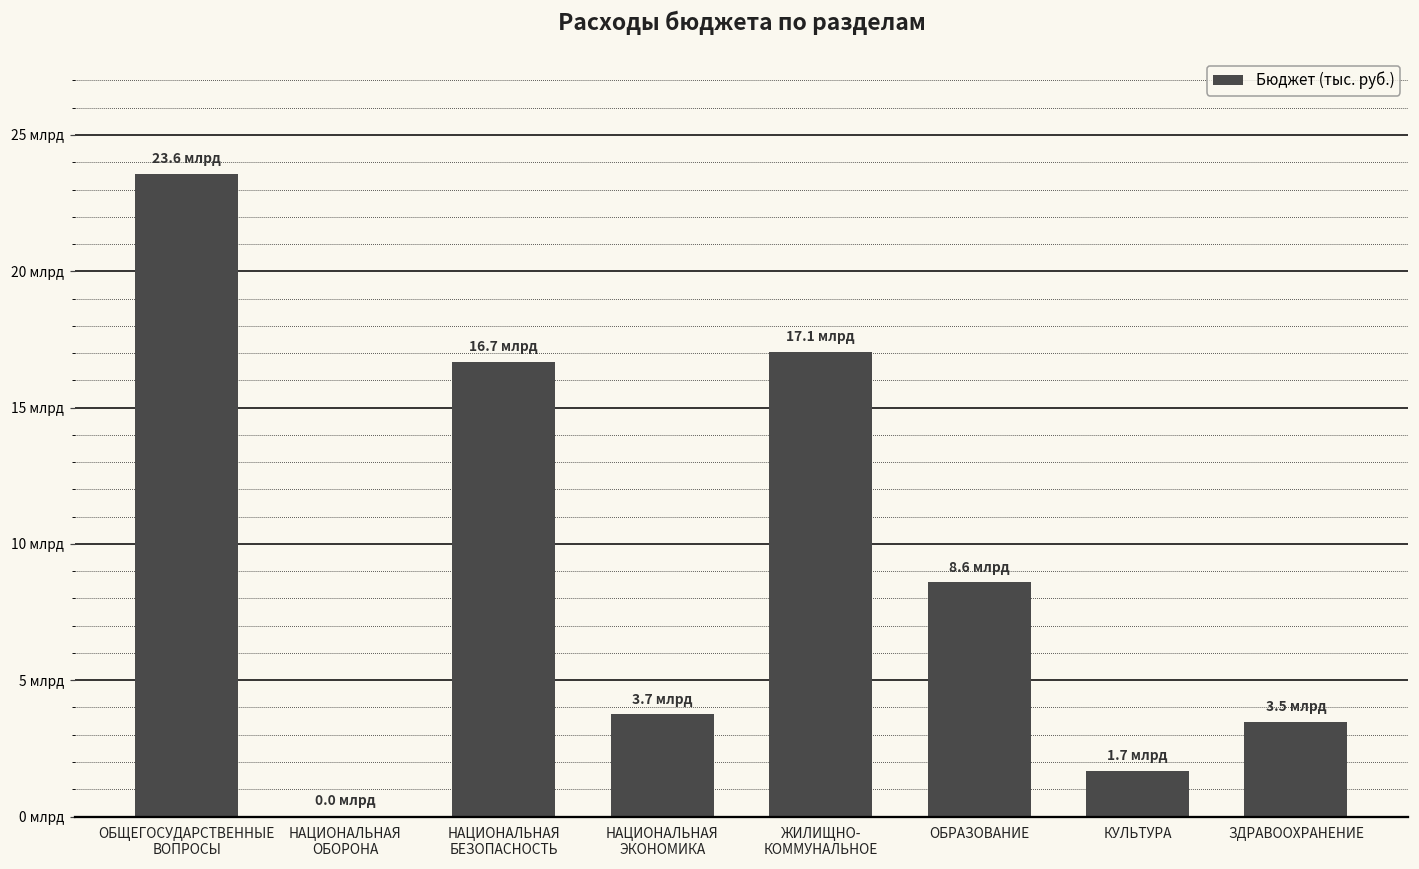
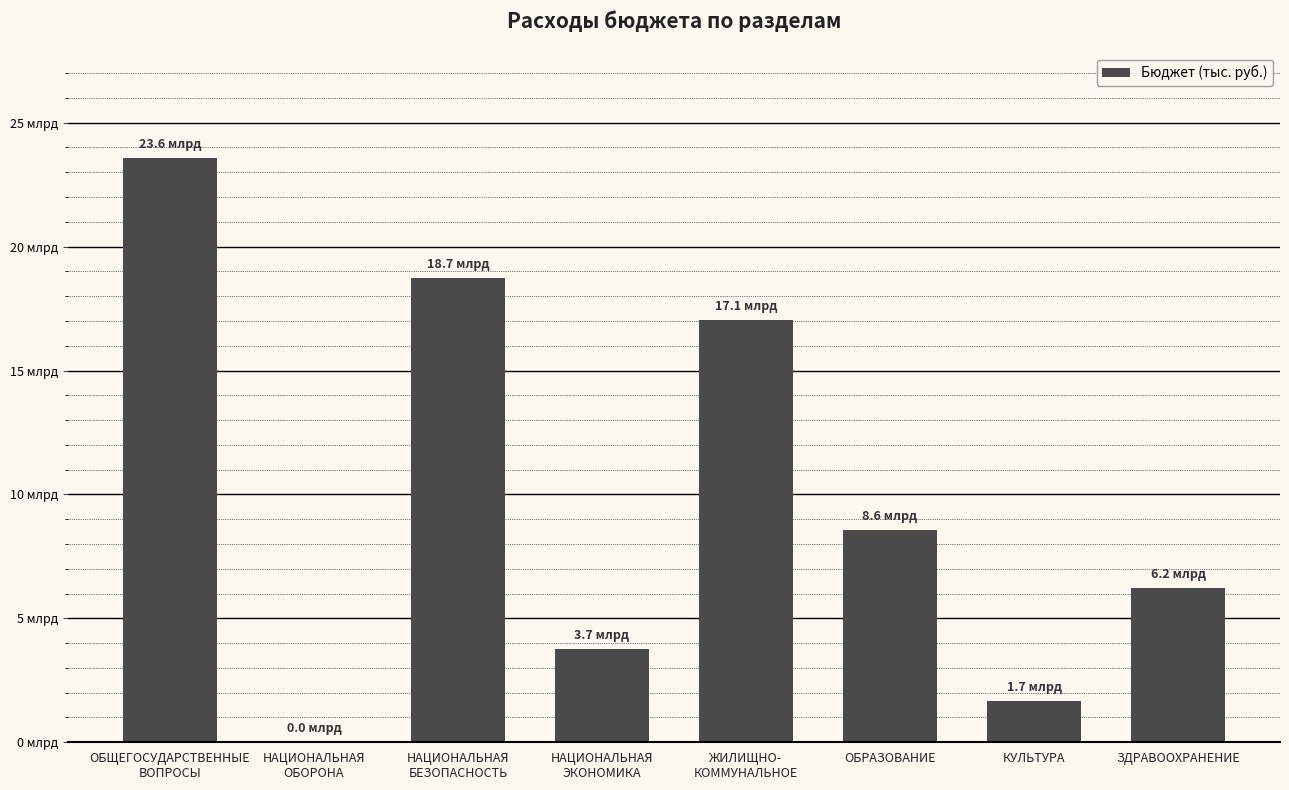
  {
-   "НАЦИОНАЛЬНАЯ БЕЗОПАСНОСТЬ": 16.7,
-   "ЗДРАВООХРАНЕНИЕ": 3.5
+   "НАЦИОНАЛЬНАЯ БЕЗОПАСНОСТЬ": 18.7,
+   "ЗДРАВООХРАНЕНИЕ": 6.2
  }
